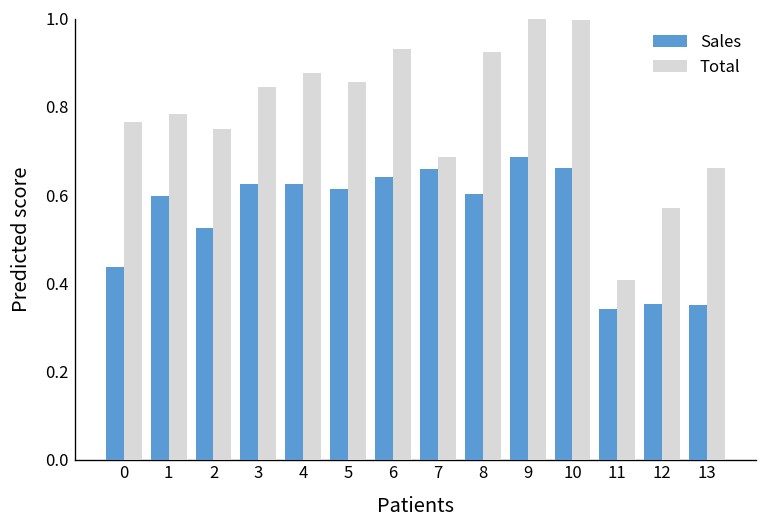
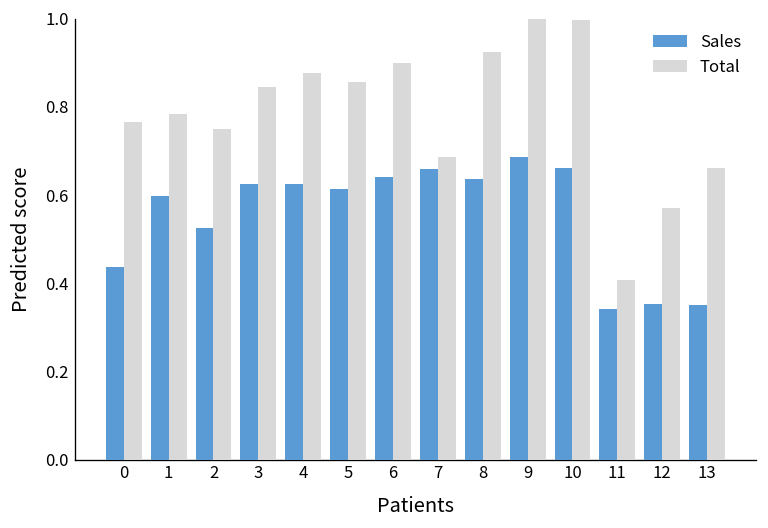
  {
    "Sales": {
      "0": 0.44,
      "1": 0.60,
      "2": 0.53,
      "3": 0.62,
      "4": 0.62,
      "5": 0.61,
      "6": 0.64,
      "7": 0.66,
-     "8": 0.60,
+     "8": 0.64,
      "9": 0.69,
      "10": 0.66,
      "11": 0.34,
      "12": 0.35,
      "13": 0.35
    },
    "Total": {
      "0": 0.77,
      "1": 0.78,
      "2": 0.75,
      "3": 0.84,
      "4": 0.88,
      "5": 0.86,
-     "6": 0.93,
+     "6": 0.90,
      "7": 0.69,
      "8": 0.92,
      "9": 1.00,
      "10": 1.00,
      "11": 0.41,
      "12": 0.57,
      "13": 0.66
    }
  }
